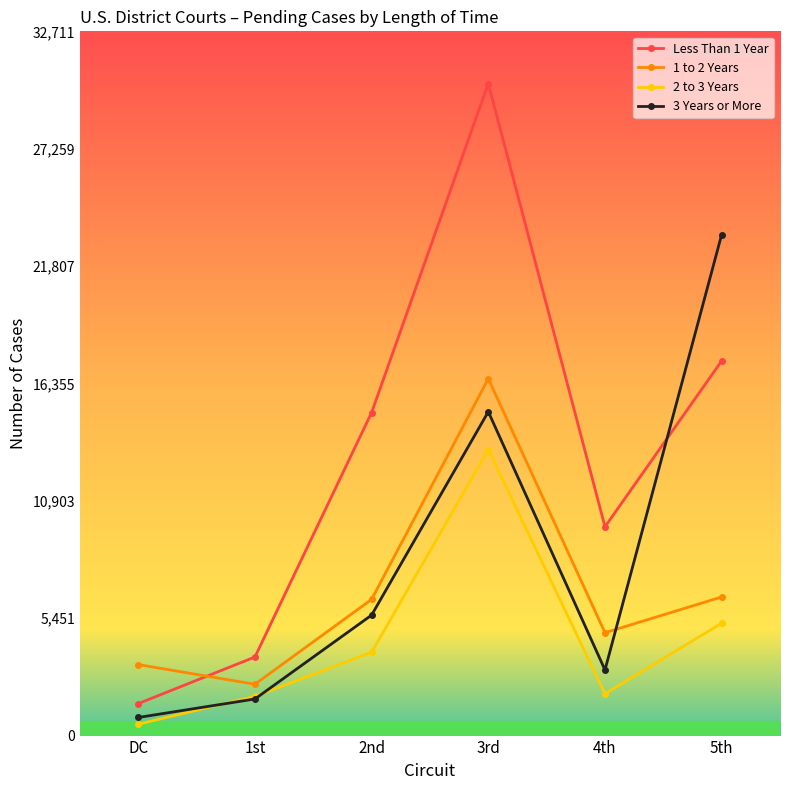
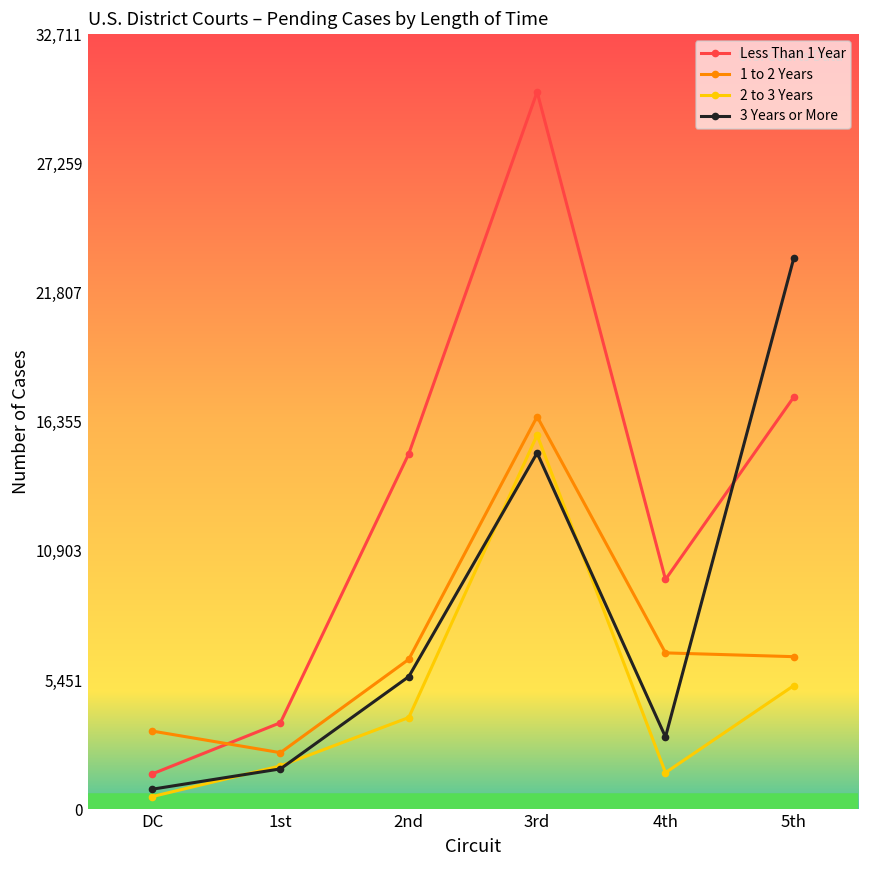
  {
    "Less Than 1 Year": {
      "DC": "1,500",
      "1st": "3,700",
      "2nd": "15,000",
      "3rd": "30,300",
      "4th": "9,700",
      "5th": "17,400"
    },
    "1 to 2 Years": {
      "DC": "3,300",
      "1st": "2,400",
      "2nd": "6,300",
      "3rd": "16,600",
-     "4th": "4,800",
+     "4th": "6,600",
      "5th": "6,400"
    },
    "2 to 3 Years": {
      "1st": "1,800",
      "2nd": "3,900",
-     "3rd": "13,300",
-     "4th": "1,900",
+     "3rd": "15,800",
+     "4th": "1,500",
      "5th": "5,200"
    },
    "3 Years or More": {
      "DC": "800",
      "1st": "1,700",
      "2nd": "5,600",
      "3rd": "15,000",
      "4th": "3,000",
      "5th": "23,300"
    }
  }
